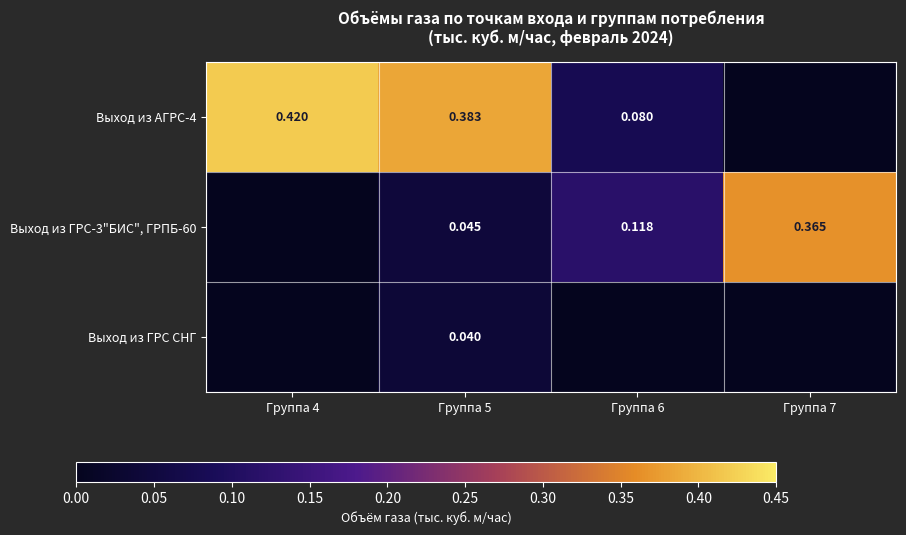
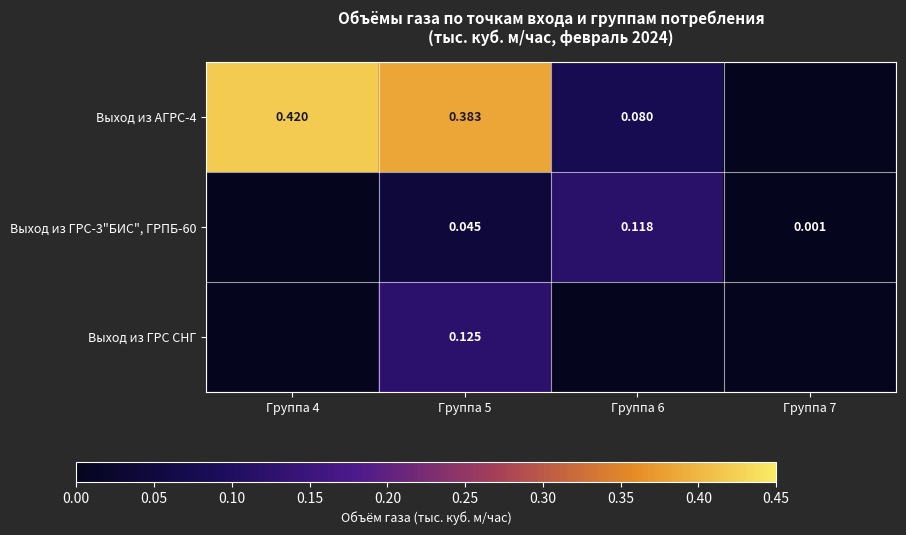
  {
    "Выход из АГРС-4": {
      "Группа 4": 0.420,
      "Группа 5": 0.383,
      "Группа 6": 0.080
    },
    "Выход из ГРС-3\"БИС\", ГРПБ-60": {
      "Группа 5": 0.045,
      "Группа 6": 0.118,
-     "Группа 7": 0.365
+     "Группа 7": 0.001
    },
    "Выход из ГРС СНГ": {
-     "Группа 5": 0.040
+     "Группа 5": 0.125
    }
  }
